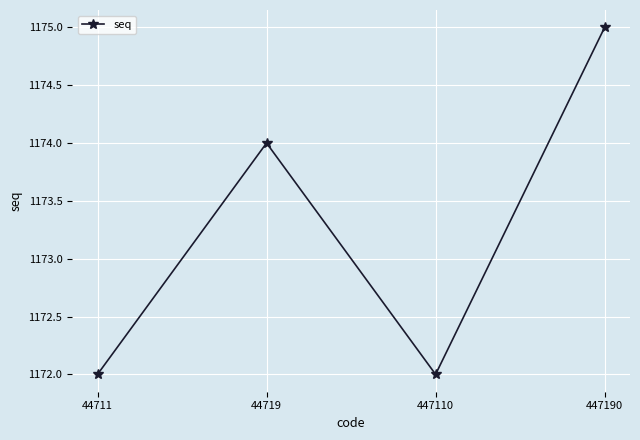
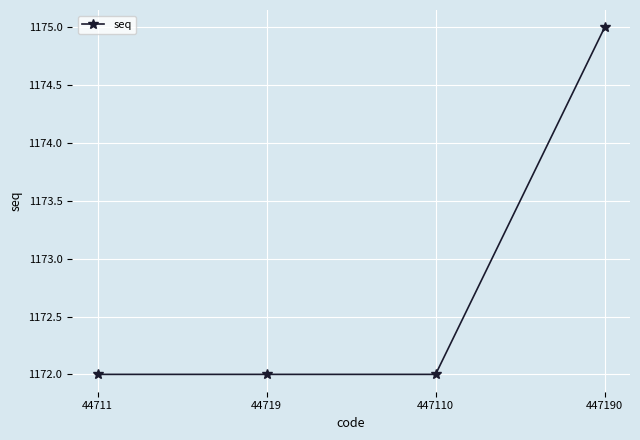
  {
    "44711": 1172,
-   "44719": 1174,
+   "44719": 1172,
    "447110": 1172,
    "447190": 1175
  }
